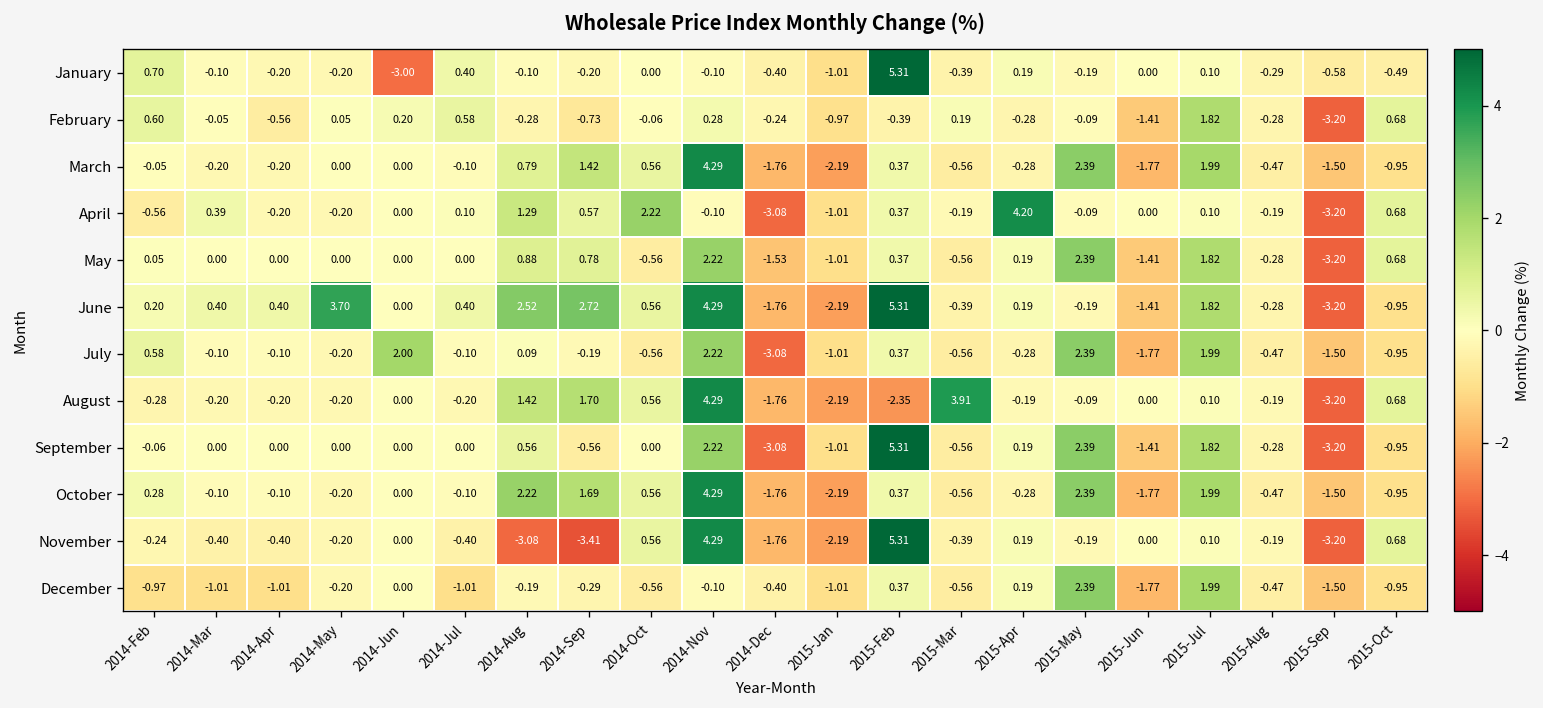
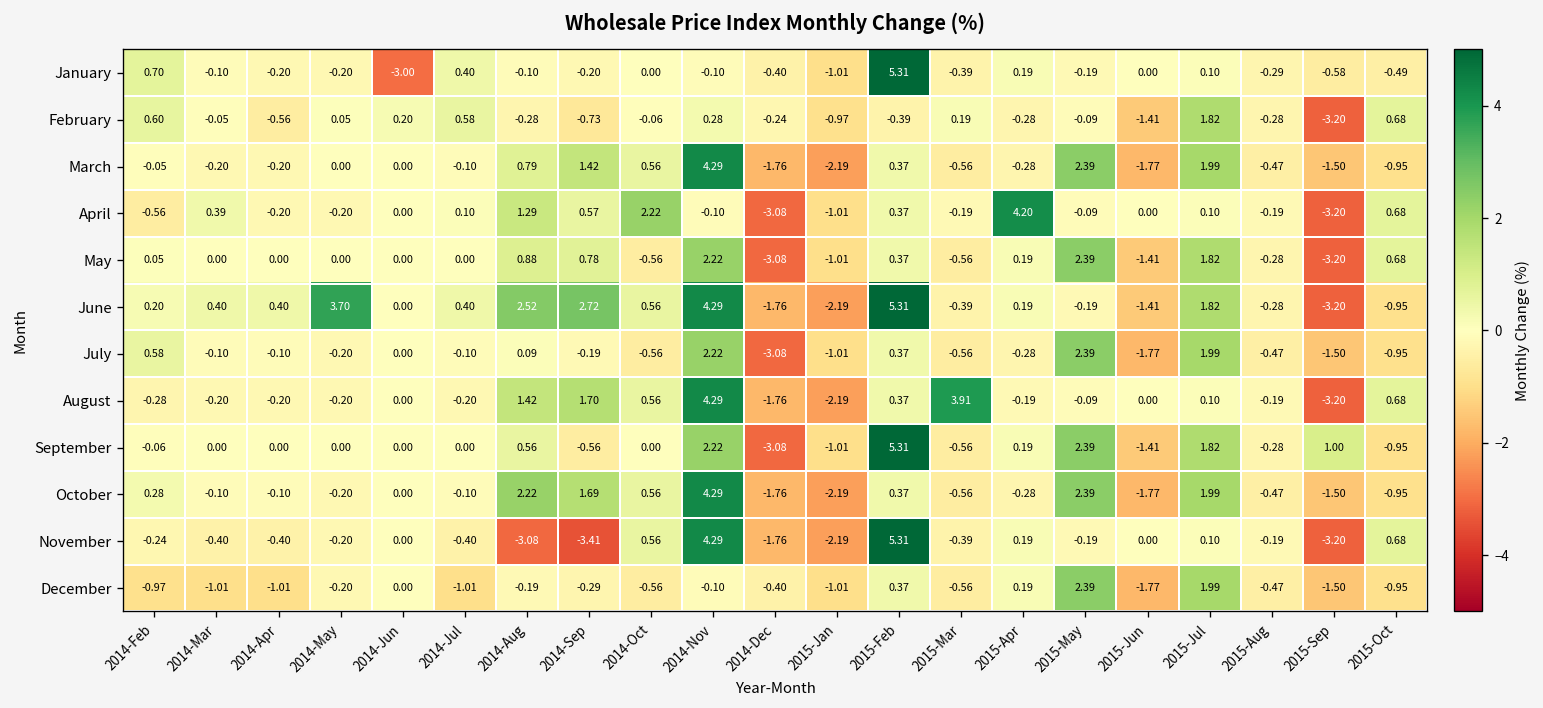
  {
    "May": {
      "2014-Feb": 0.05,
      "2014-Mar": 0.00,
      "2014-Apr": 0.00,
      "2014-May": 0.00,
      "2014-Jun": 0.00,
      "2014-Jul": 0.00,
      "2014-Aug": 0.88,
      "2014-Sep": 0.78,
      "2014-Oct": -0.56,
      "2014-Nov": 2.22,
-     "2014-Dec": -1.53,
+     "2014-Dec": -3.08,
      "2015-Jan": -1.01,
      "2015-Feb": 0.37,
      "2015-Mar": -0.56,
      "2015-Apr": 0.19,
      "2015-May": 2.39,
      "2015-Jun": -1.41,
      "2015-Jul": 1.82,
      "2015-Aug": -0.28,
      "2015-Sep": -3.20,
      "2015-Oct": 0.68
    },
    "July": {
      "2014-Feb": 0.58,
      "2014-Mar": -0.10,
      "2014-Apr": -0.10,
      "2014-May": -0.20,
-     "2014-Jun": 2.00,
+     "2014-Jun": 0.00,
      "2014-Jul": -0.10,
      "2014-Aug": 0.09,
      "2014-Sep": -0.19,
      "2014-Oct": -0.56,
      "2014-Nov": 2.22,
      "2014-Dec": -3.08,
      "2015-Jan": -1.01,
      "2015-Feb": 0.37,
      "2015-Mar": -0.56,
      "2015-Apr": -0.28,
      "2015-May": 2.39,
      "2015-Jun": -1.77,
      "2015-Jul": 1.99,
      "2015-Aug": -0.47,
      "2015-Sep": -1.50,
      "2015-Oct": -0.95
    },
    "August": {
      "2014-Feb": -0.28,
      "2014-Mar": -0.20,
      "2014-Apr": -0.20,
      "2014-May": -0.20,
      "2014-Jun": 0.00,
      "2014-Jul": -0.20,
      "2014-Aug": 1.42,
      "2014-Sep": 1.70,
      "2014-Oct": 0.56,
      "2014-Nov": 4.29,
      "2014-Dec": -1.76,
      "2015-Jan": -2.19,
-     "2015-Feb": -2.35,
+     "2015-Feb": 0.37,
      "2015-Mar": 3.91,
      "2015-Apr": -0.19,
      "2015-May": -0.09,
      "2015-Jun": 0.00,
      "2015-Jul": 0.10,
      "2015-Aug": -0.19,
      "2015-Sep": -3.20,
      "2015-Oct": 0.68
    },
    "September": {
      "2014-Feb": -0.06,
      "2014-Mar": 0.00,
      "2014-Apr": 0.00,
      "2014-May": 0.00,
      "2014-Jun": 0.00,
      "2014-Jul": 0.00,
      "2014-Aug": 0.56,
      "2014-Sep": -0.56,
      "2014-Oct": 0.00,
      "2014-Nov": 2.22,
      "2014-Dec": -3.08,
      "2015-Jan": -1.01,
      "2015-Feb": 5.31,
      "2015-Mar": -0.56,
      "2015-Apr": 0.19,
      "2015-May": 2.39,
      "2015-Jun": -1.41,
      "2015-Jul": 1.82,
      "2015-Aug": -0.28,
-     "2015-Sep": -3.20,
+     "2015-Sep": 1.00,
      "2015-Oct": -0.95
    }
  }
